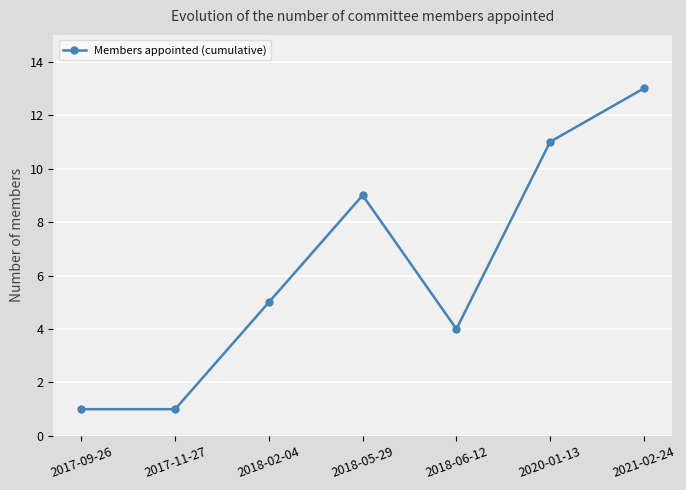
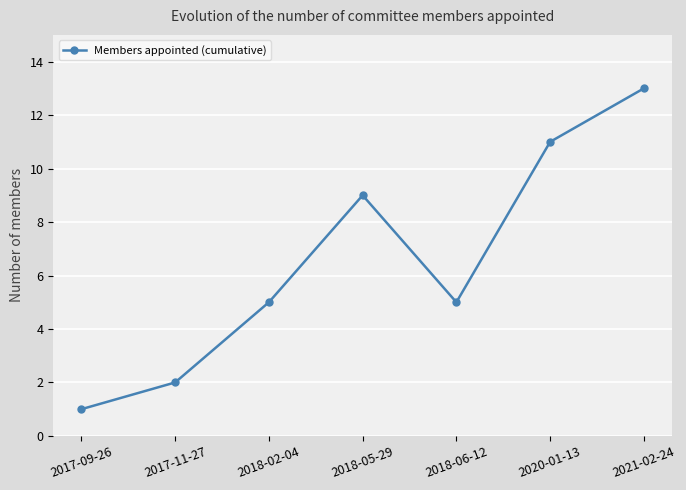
  {
    "2017-09-26": 1,
-   "2017-11-27": 1,
+   "2017-11-27": 2,
    "2018-02-04": 5,
    "2018-05-29": 9,
-   "2018-06-12": 4,
+   "2018-06-12": 5,
    "2020-01-13": 11,
    "2021-02-24": 13
  }
